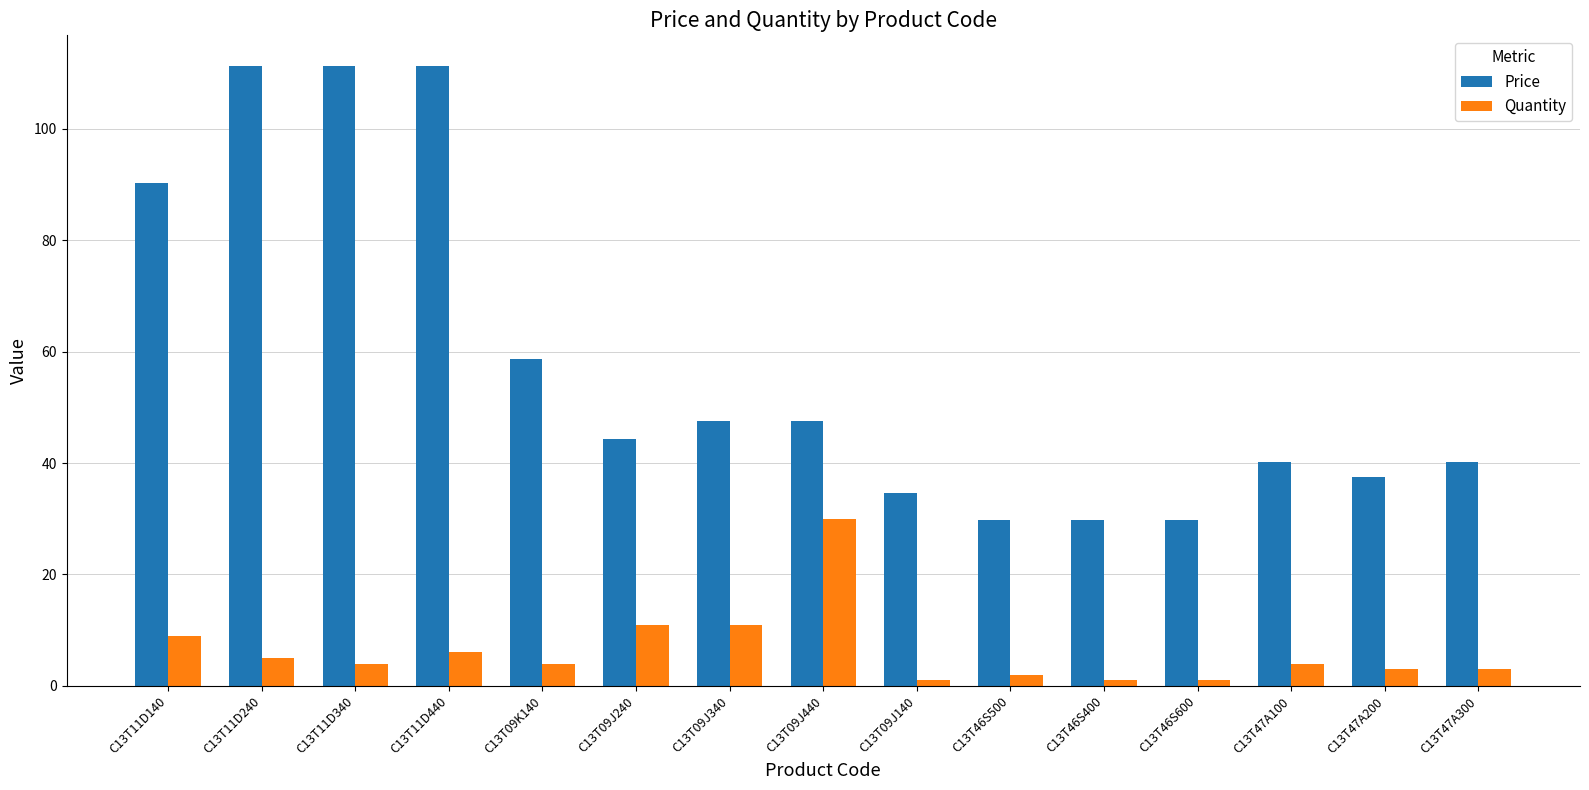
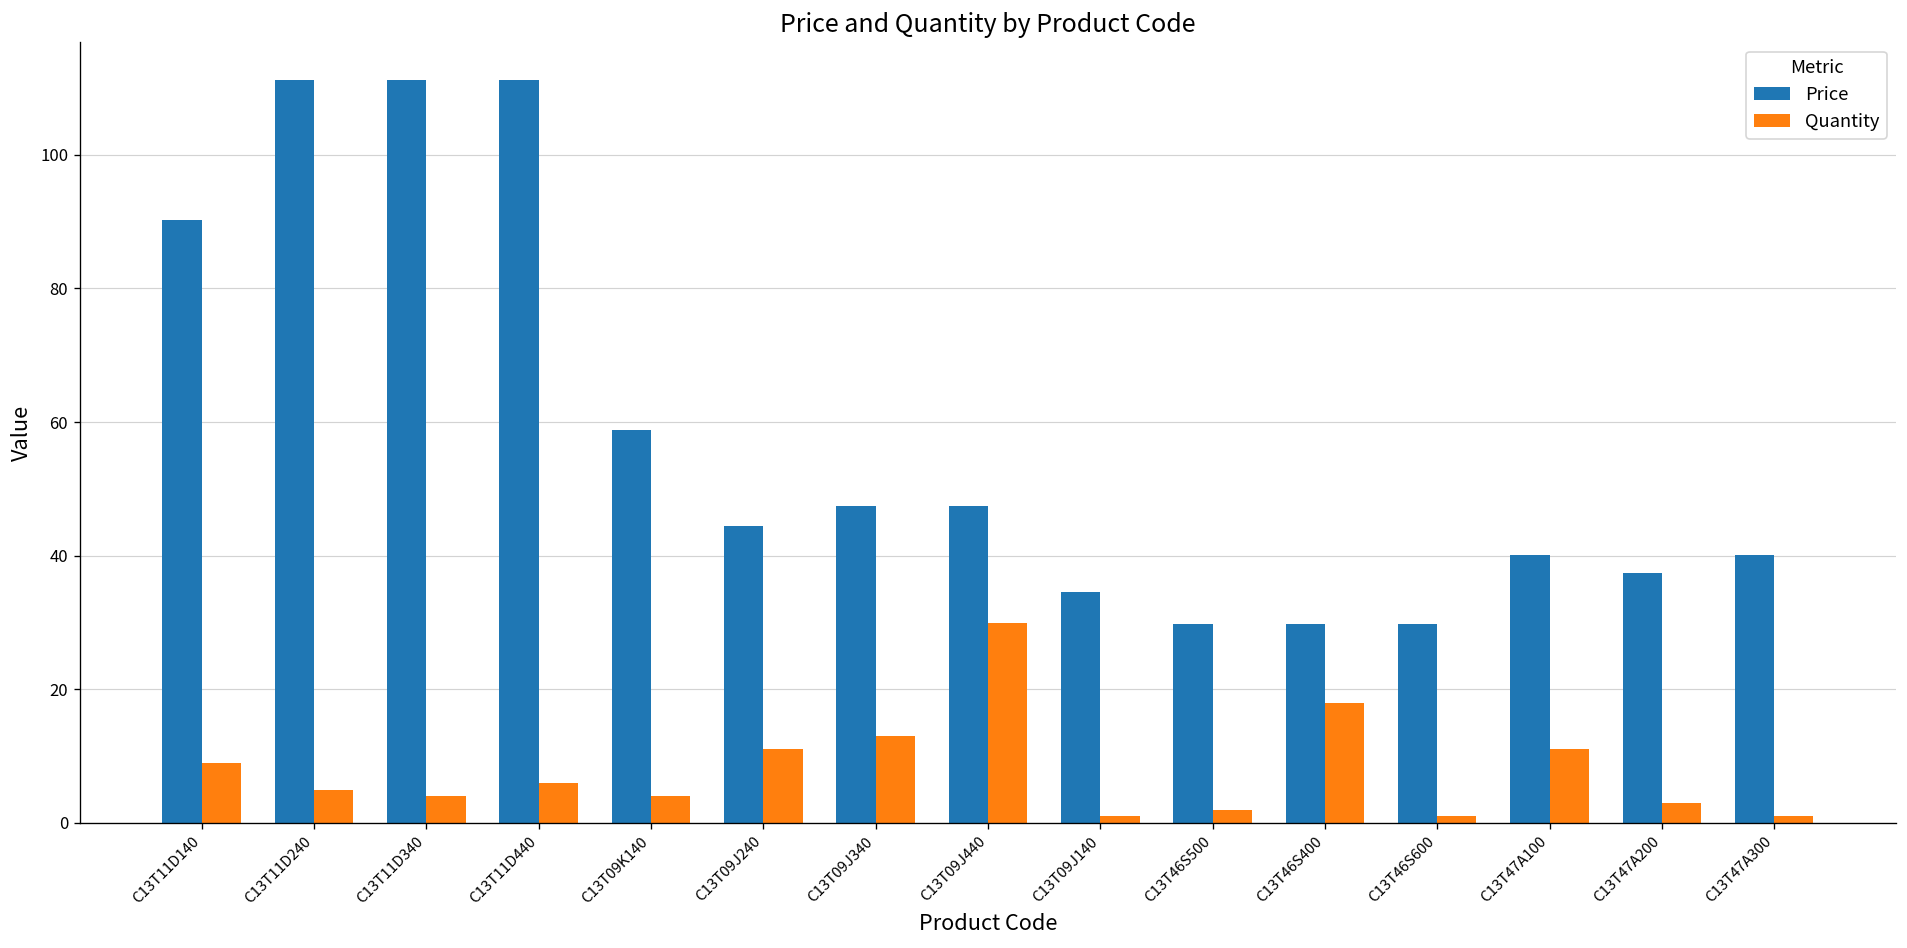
  {
    "Price": {
      "C13T11D140": 90,
      "C13T11D240": 111,
      "C13T11D340": 111,
      "C13T11D440": 111,
      "C13T09K140": 59,
      "C13T09J240": 44,
      "C13T09J340": 48,
      "C13T09J440": 48,
      "C13T09J140": 35,
      "C13T46S500": 30,
      "C13T46S400": 30,
      "C13T46S600": 30,
      "C13T47A100": 40,
      "C13T47A200": 37,
      "C13T47A300": 40
    },
    "Quantity": {
      "C13T11D140": 9,
      "C13T11D240": 5,
      "C13T11D340": 4,
      "C13T11D440": 6,
      "C13T09K140": 4,
      "C13T09J240": 11,
-     "C13T09J340": 11,
+     "C13T09J340": 13,
      "C13T09J440": 30,
      "C13T09J140": 1,
      "C13T46S500": 2,
-     "C13T46S400": 1,
+     "C13T46S400": 18,
      "C13T46S600": 1,
-     "C13T47A100": 4,
+     "C13T47A100": 11,
      "C13T47A200": 3,
-     "C13T47A300": 3
+     "C13T47A300": 1
    }
  }
